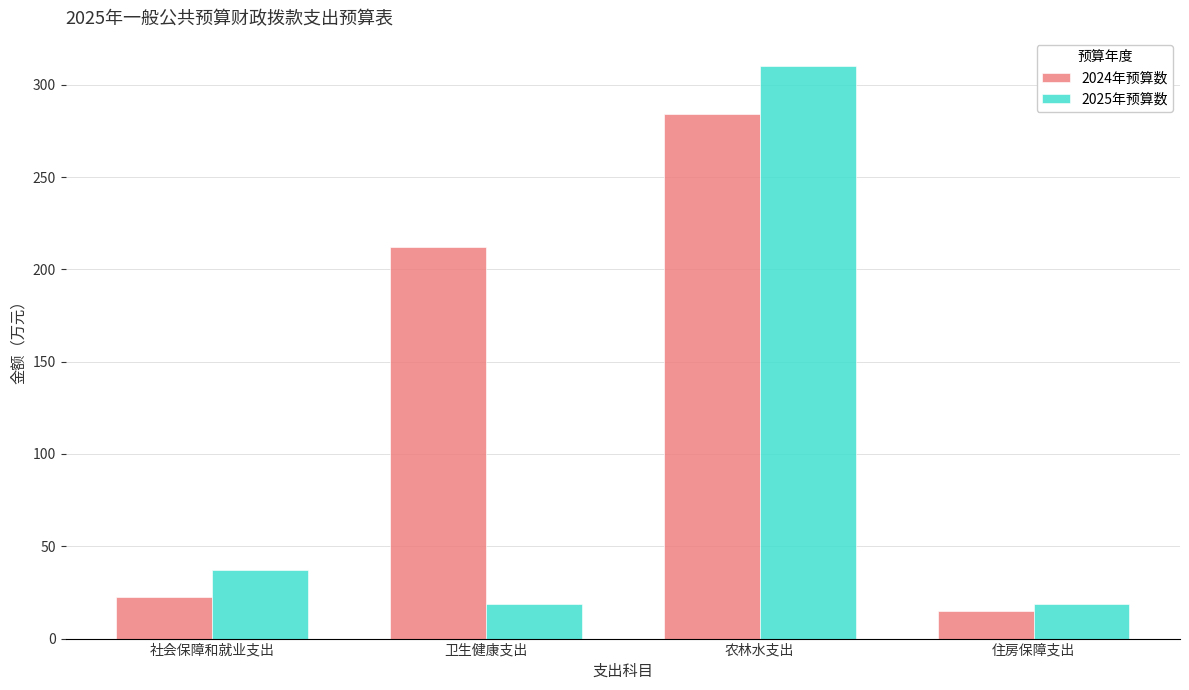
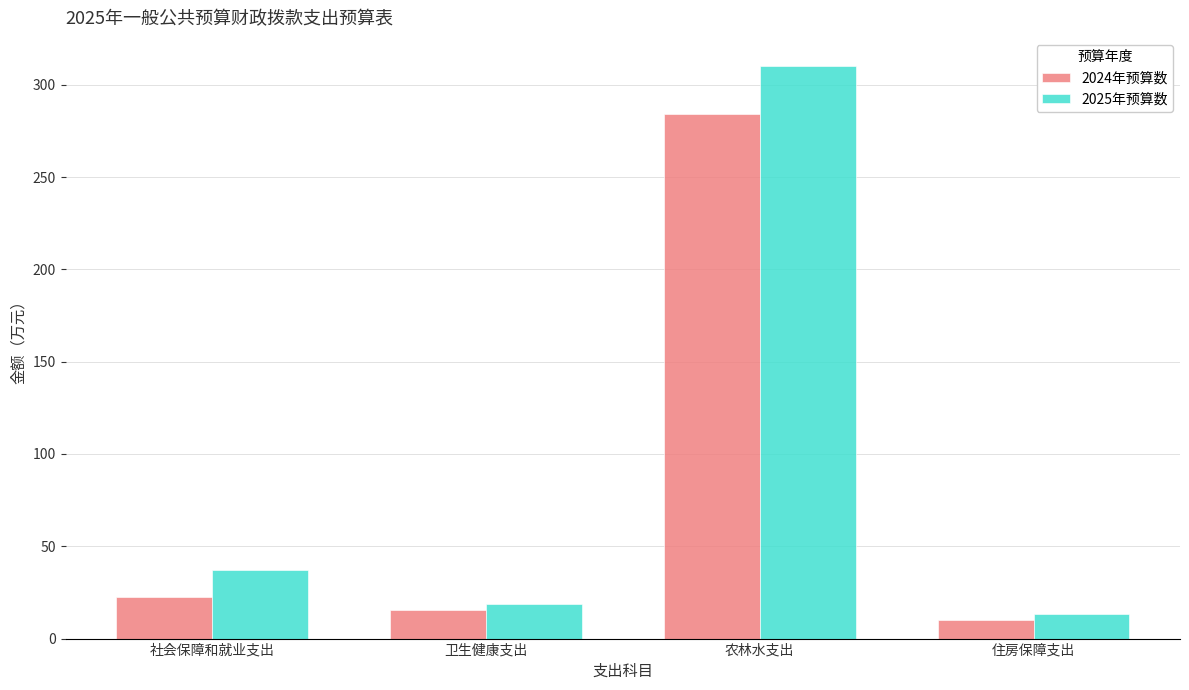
  {
    "2024年预算数": {
      "社会保障和就业支出": 22,
-     "卫生健康支出": 212,
+     "卫生健康支出": 15,
      "农林水支出": 284,
-     "住房保障支出": 15
+     "住房保障支出": 10
    },
    "2025年预算数": {
      "社会保障和就业支出": 37,
      "卫生健康支出": 19,
      "农林水支出": 310,
-     "住房保障支出": 18
+     "住房保障支出": 14
    }
  }
